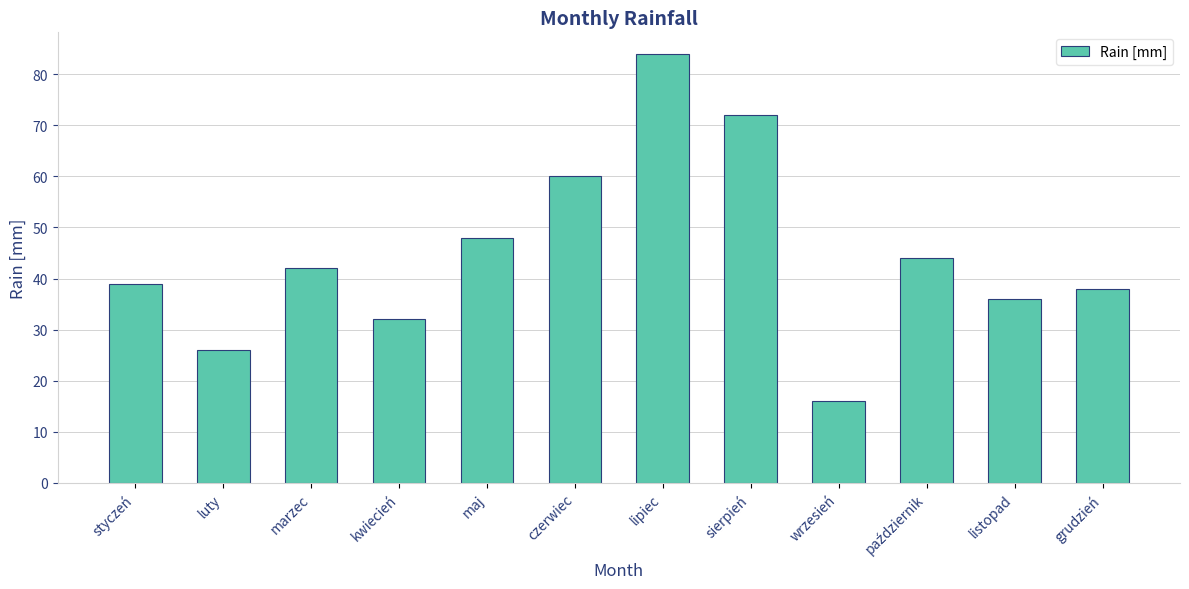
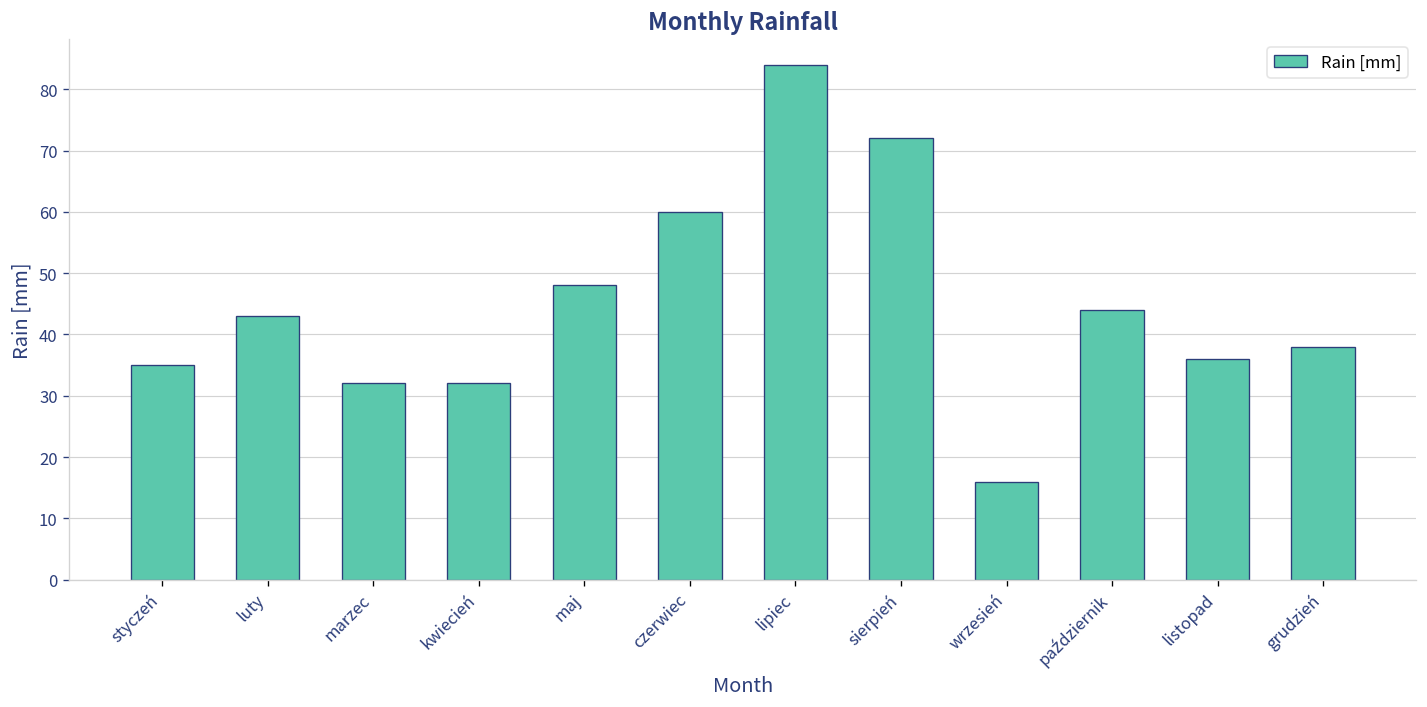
  {
-   "styczeń": 39,
-   "luty": 26,
-   "marzec": 42,
+   "styczeń": 35,
+   "luty": 43,
+   "marzec": 32,
    "kwiecień": 32,
    "maj": 48,
    "czerwiec": 60,
    "lipiec": 84,
    "sierpień": 72,
    "wrzesień": 16,
    "październik": 44,
    "listopad": 36,
    "grudzień": 38
  }
